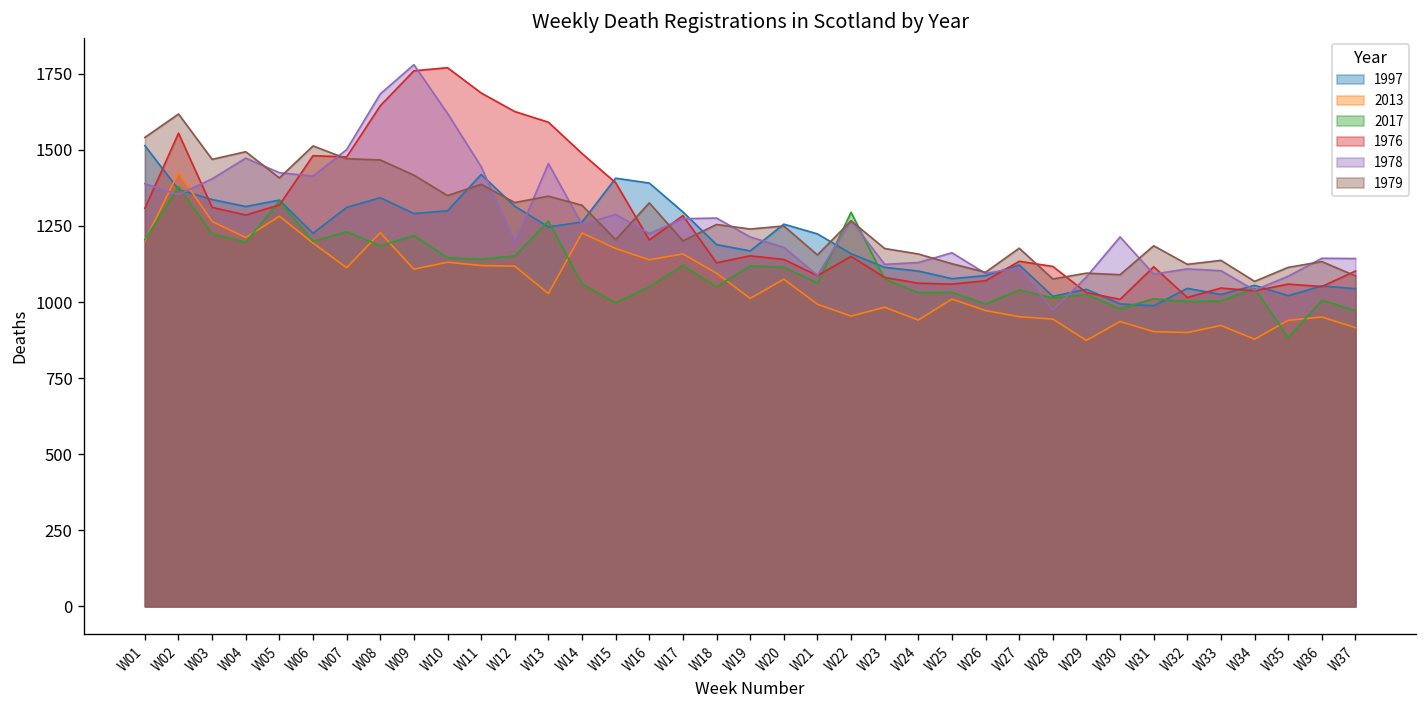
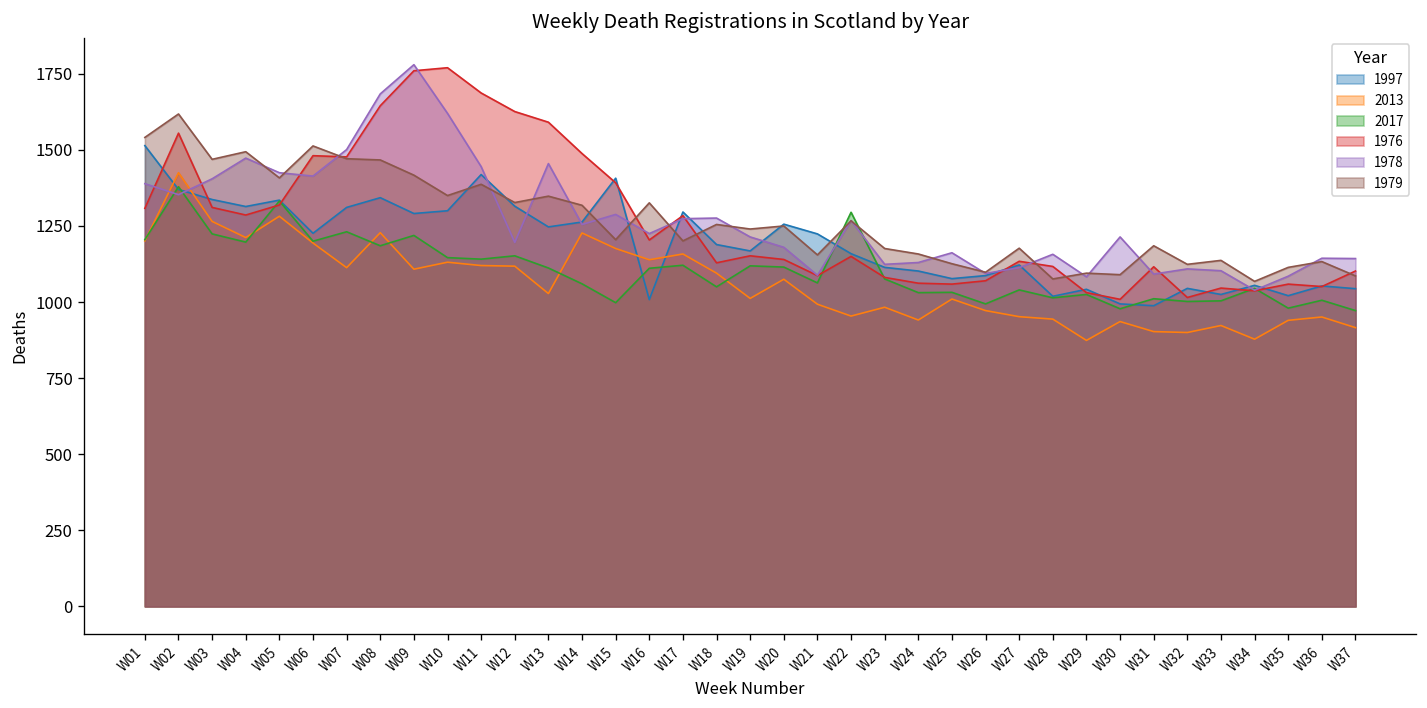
  {
    "1997": {
      "W01": 1510,
      "W03": 1340,
      "W04": 1310,
      "W06": 1230,
      "W07": 1310,
      "W08": 1340,
      "W09": 1290,
      "W10": 1300,
      "W11": 1420,
      "W12": 1320,
      "W13": 1250,
      "W15": 1410,
-     "W16": 1390,
+     "W16": 1010,
      "W17": 1300,
      "W18": 1190,
      "W19": 1170,
      "W21": 1220,
      "W24": 1100,
      "W25": 1080,
      "W29": 1040,
      "W30": 990,
      "W31": 990,
      "W32": 1050,
      "W33": 1030,
      "W35": 1020,
      "W37": 1040
    },
    "2017": {
      "W03": 1220,
      "W04": 1200,
      "W07": 1230,
      "W08": 1190,
      "W09": 1220,
      "W10": 1150,
      "W11": 1140,
      "W12": 1150,
-     "W13": 1270,
+     "W13": 1110,
      "W14": 1060,
      "W15": 1000,
-     "W16": 1050,
+     "W16": 1110,
      "W17": 1120,
      "W18": 1050,
      "W19": 1120,
      "W20": 1120,
      "W21": 1060,
      "W22": 1300,
      "W24": 1030,
      "W25": 1030,
      "W26": 990,
      "W27": 1040,
      "W30": 980,
      "W31": 1010,
      "W32": 1000,
      "W33": 1000,
-     "W35": 880,
+     "W35": 980,
      "W36": 1010,
      "W37": 970
    },
    "1978": {
      "W01": 1390,
      "W02": 1350,
      "W03": 1410,
      "W04": 1470,
      "W05": 1430,
      "W06": 1410,
      "W07": 1500,
      "W08": 1680,
      "W09": 1780,
      "W10": 1620,
      "W11": 1450,
      "W12": 1200,
      "W13": 1460,
      "W15": 1290,
      "W16": 1230,
      "W18": 1280,
      "W19": 1210,
      "W20": 1180,
      "W24": 1130,
      "W25": 1160,
-     "W28": 970,
+     "W28": 1160,
      "W29": 1080,
      "W30": 1210,
      "W31": 1090,
      "W32": 1110,
      "W33": 1100,
      "W35": 1090,
      "W36": 1140,
      "W37": 1140
    }
  }
